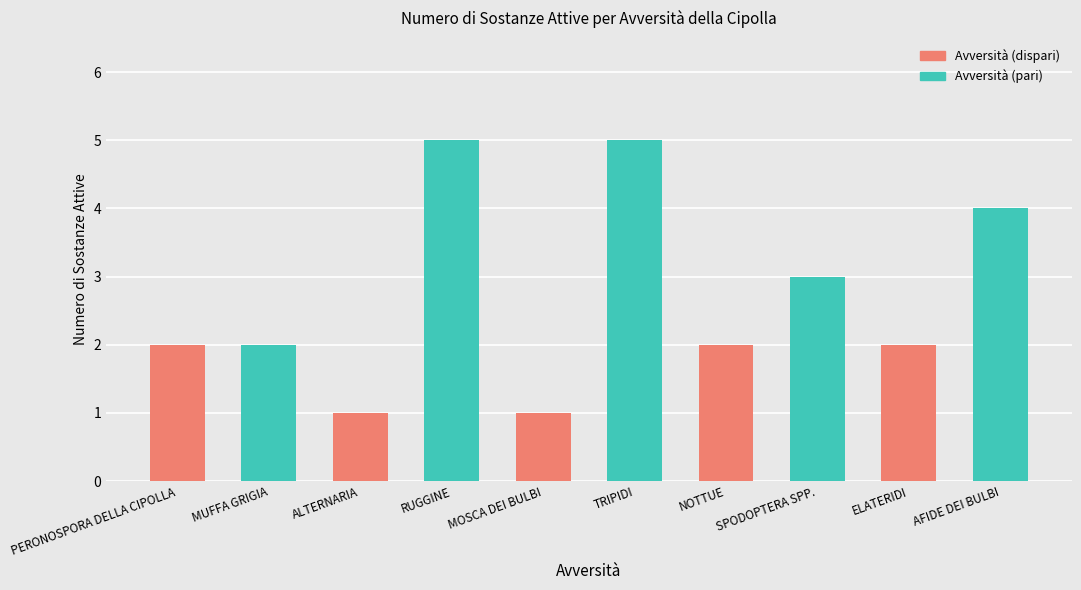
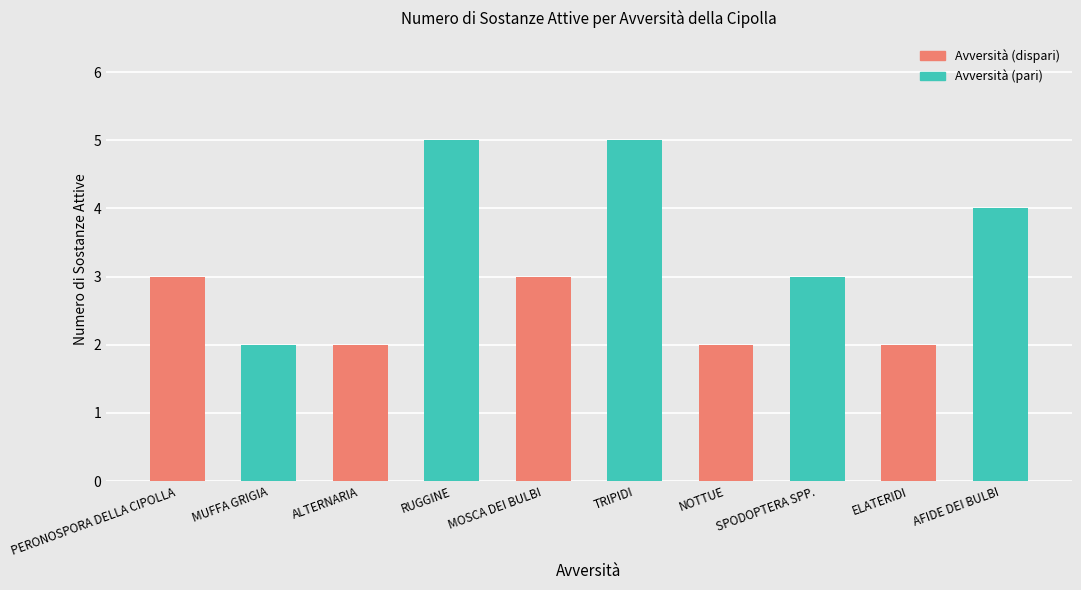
  {
-   "PERONOSPORA DELLA CIPOLLA": 2,
+   "PERONOSPORA DELLA CIPOLLA": 3,
    "MUFFA GRIGIA": 2,
-   "ALTERNARIA": 1,
+   "ALTERNARIA": 2,
    "RUGGINE": 5,
-   "MOSCA DEI BULBI": 1,
+   "MOSCA DEI BULBI": 3,
    "TRIPIDI": 5,
    "NOTTUE": 2,
    "SPODOPTERA SPP.": 3,
    "ELATERIDI": 2,
    "AFIDE DEI BULBI": 4
  }
